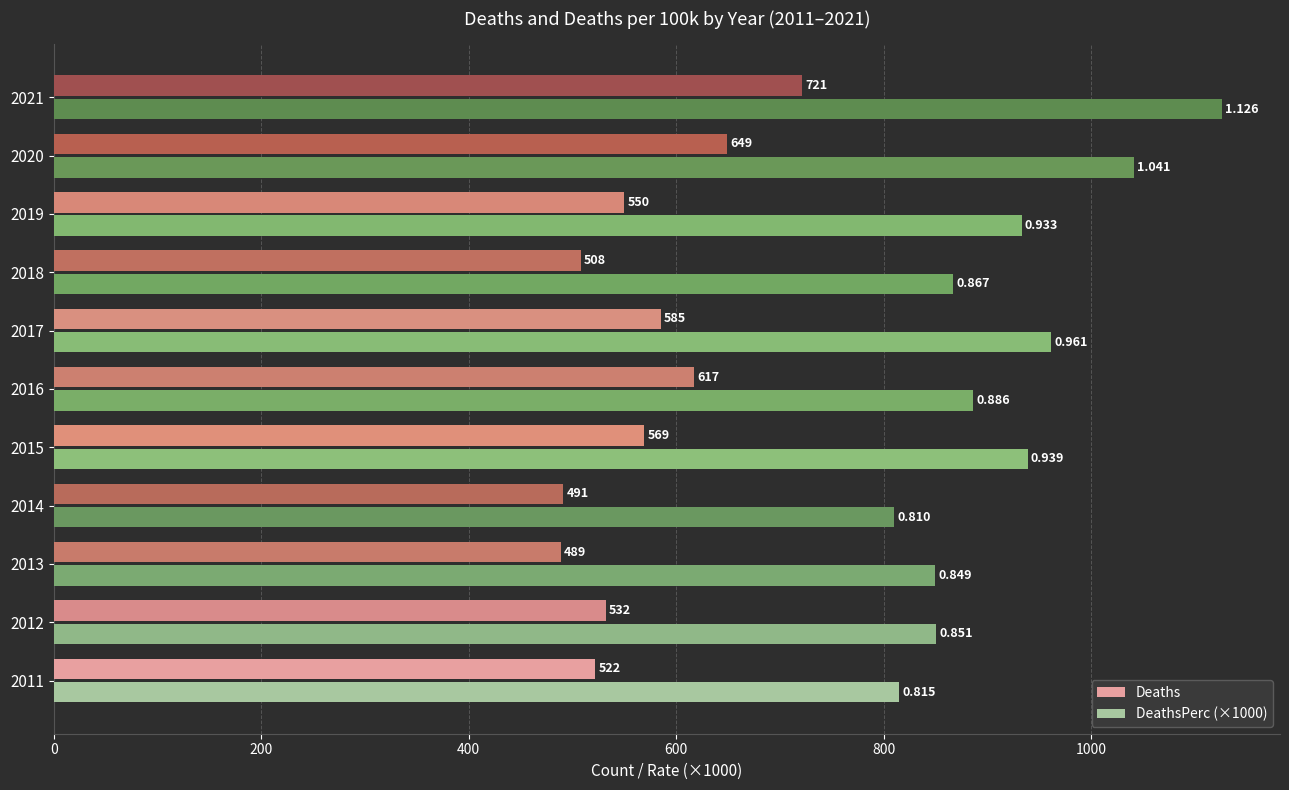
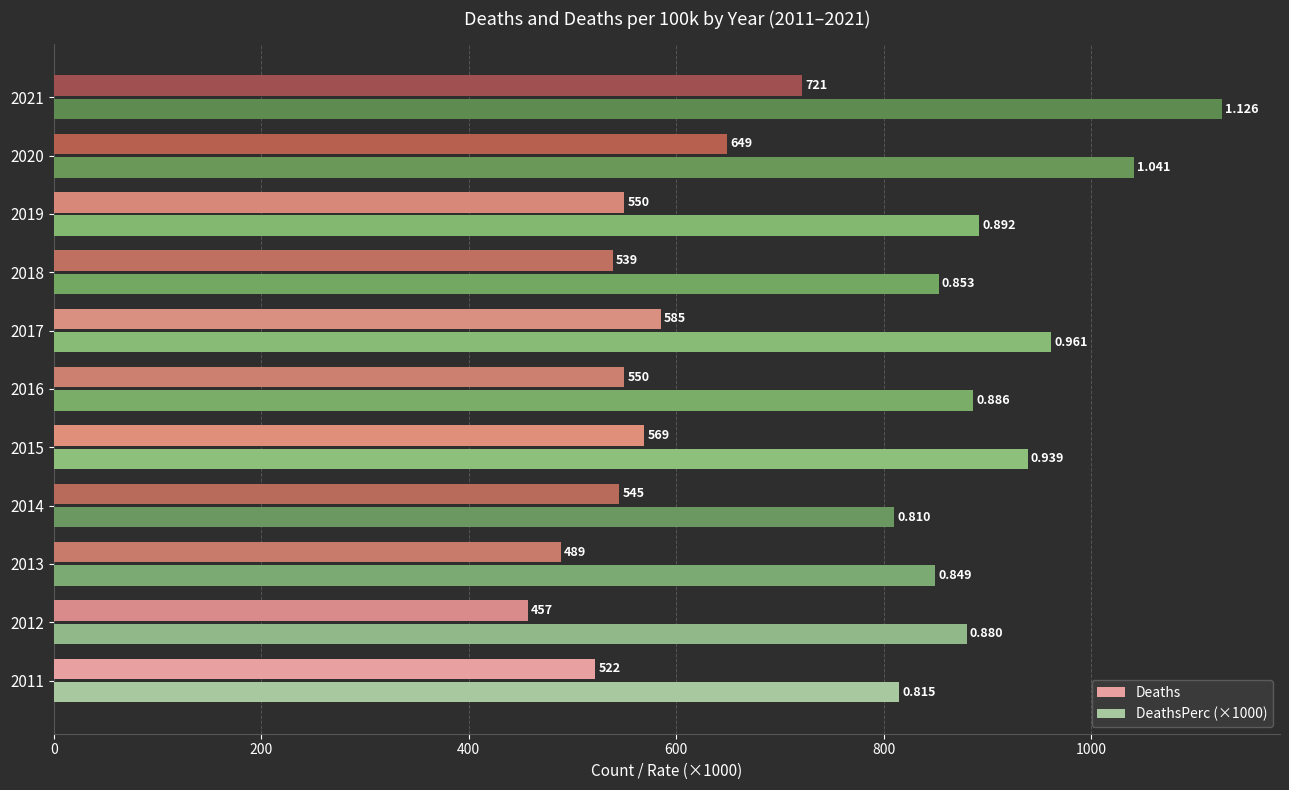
  {
    "Deaths": {
      "2021": 721,
      "2020": 649,
      "2019": 550,
-     "2018": 508,
+     "2018": 539,
      "2017": 585,
-     "2016": 617,
+     "2016": 550,
      "2015": 569,
-     "2014": 491,
+     "2014": 545,
      "2013": 489,
-     "2012": 532,
+     "2012": 457,
      "2011": 522
    },
    "DeathsPerc (×1000)": {
-     "2019": 0.933,
-     "2018": 0.867,
-     "2012": 0.851
+     "2019": 0.892,
+     "2018": 0.853,
+     "2012": 0.880
    }
  }
